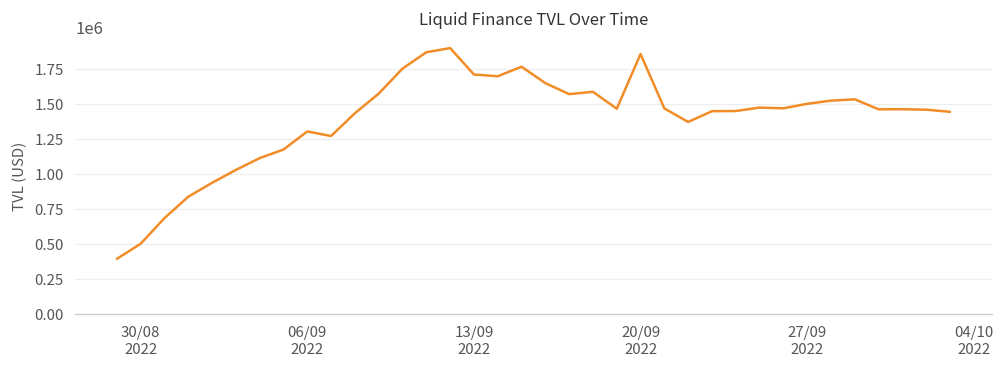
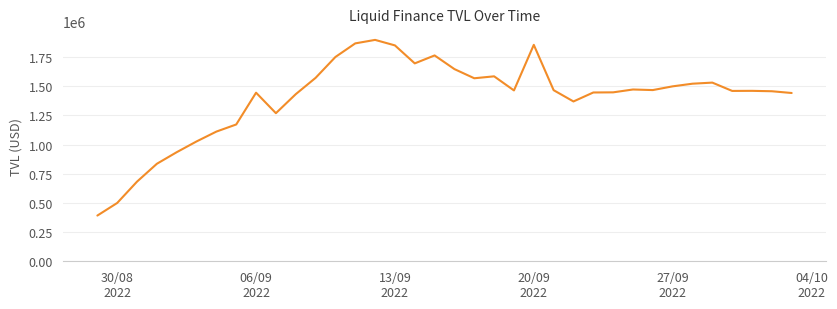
  {
    "30/08 2022": 500000,
-   "06/09 2022": 1300000,
-   "13/09 2022": 1710000,
+   "06/09 2022": 1450000,
+   "13/09 2022": 1850000,
    "20/09 2022": 1860000,
    "27/09 2022": 1500000
  }
